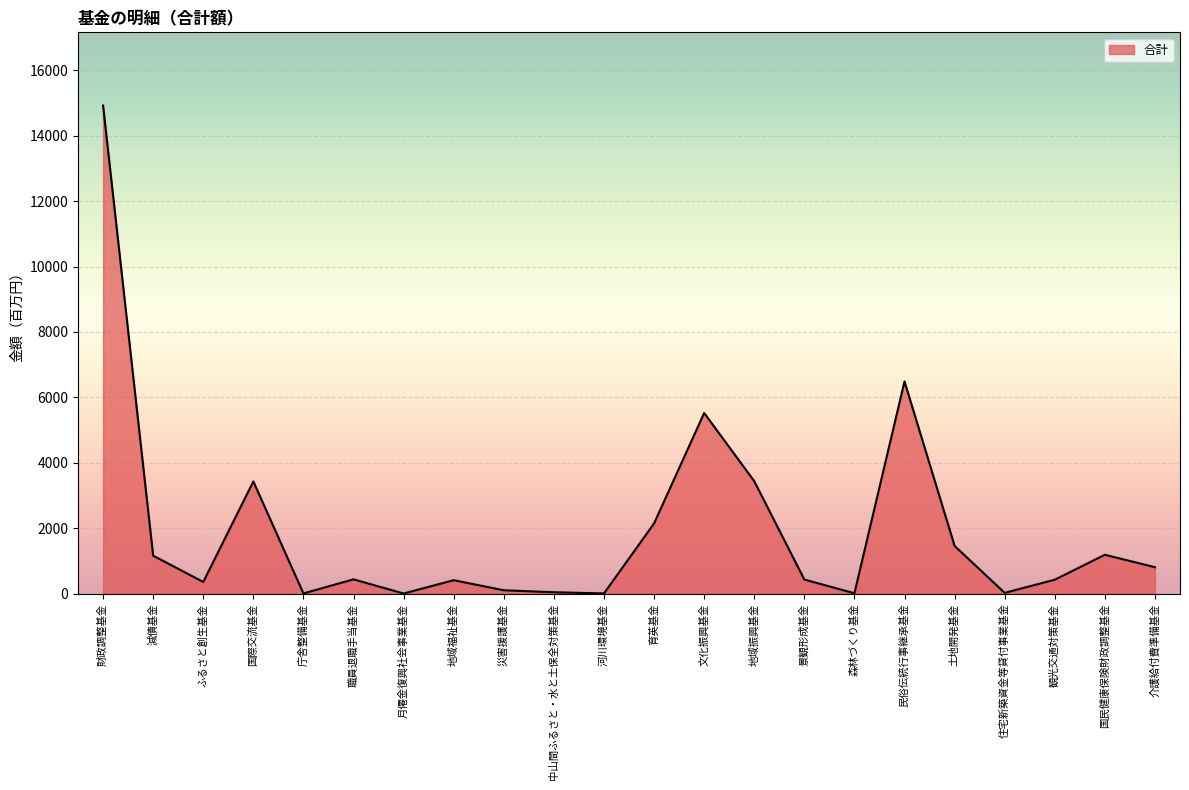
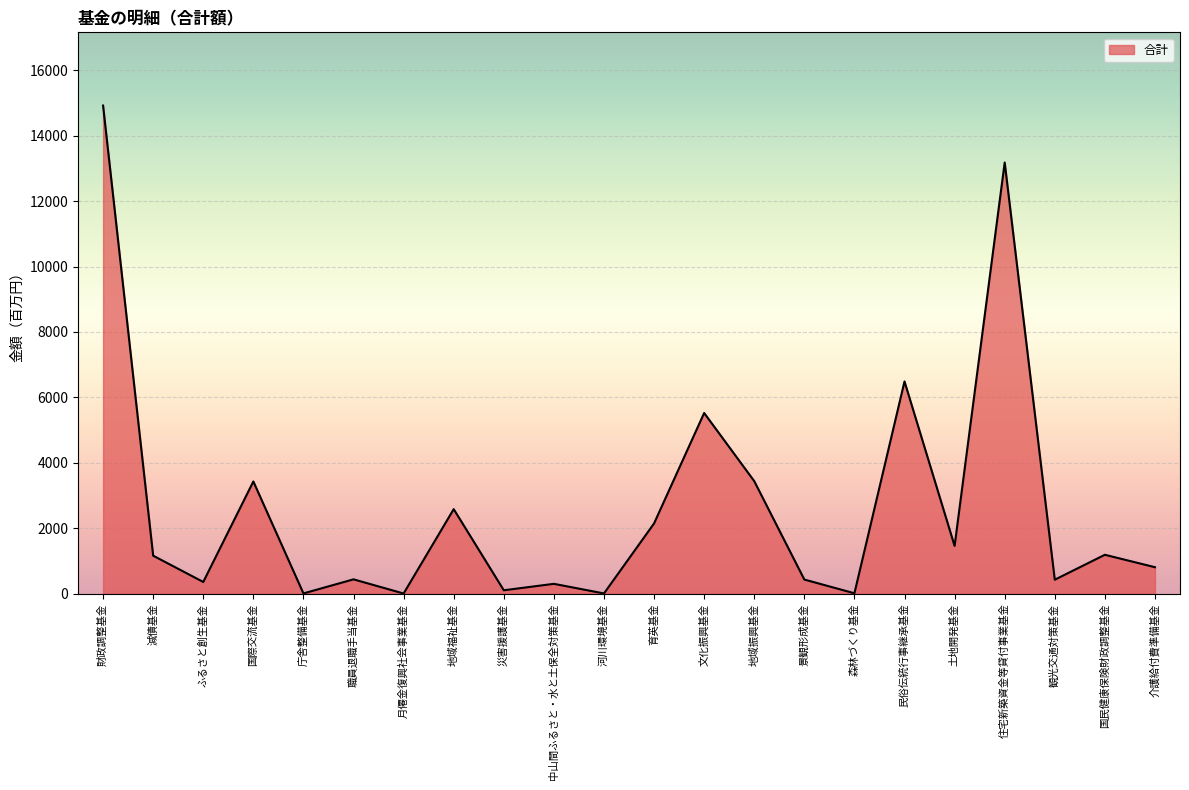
  {
    "財政調整基金": 14900,
    "減債基金": 1200,
    "ふるさと創生基金": 400,
    "国際交流基金": 3400,
    "庁舎整備基金": 0,
    "職員退職手当基金": 400,
    "月僊金復興社会事業基金": 0,
-   "地域福祉基金": 400,
+   "地域福祉基金": 2600,
    "災害援護基金": 100,
-   "中山間ふるさと・水と土保全対策基金": 0,
+   "中山間ふるさと・水と土保全対策基金": 300,
    "河川環境基金": 0,
    "育英基金": 2200,
    "文化振興基金": 5500,
    "地域振興基金": 3400,
    "景観形成基金": 400,
    "森林づくり基金": 0,
    "民俗伝統行事継承基金": 6500,
    "土地開発基金": 1500,
-   "住宅新築資金等貸付事業基金": 0,
+   "住宅新築資金等貸付事業基金": 13200,
    "観光交通対策基金": 400,
    "国民健康保険財政調整基金": 1200,
    "介護給付費準備基金": 800
  }
